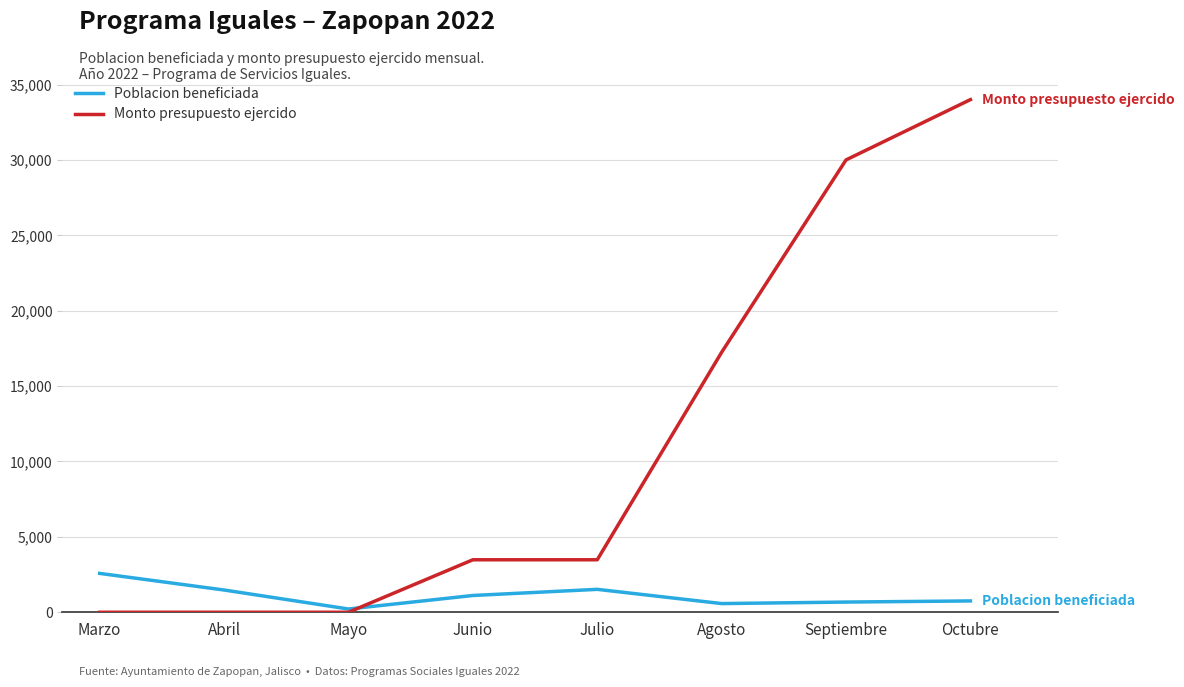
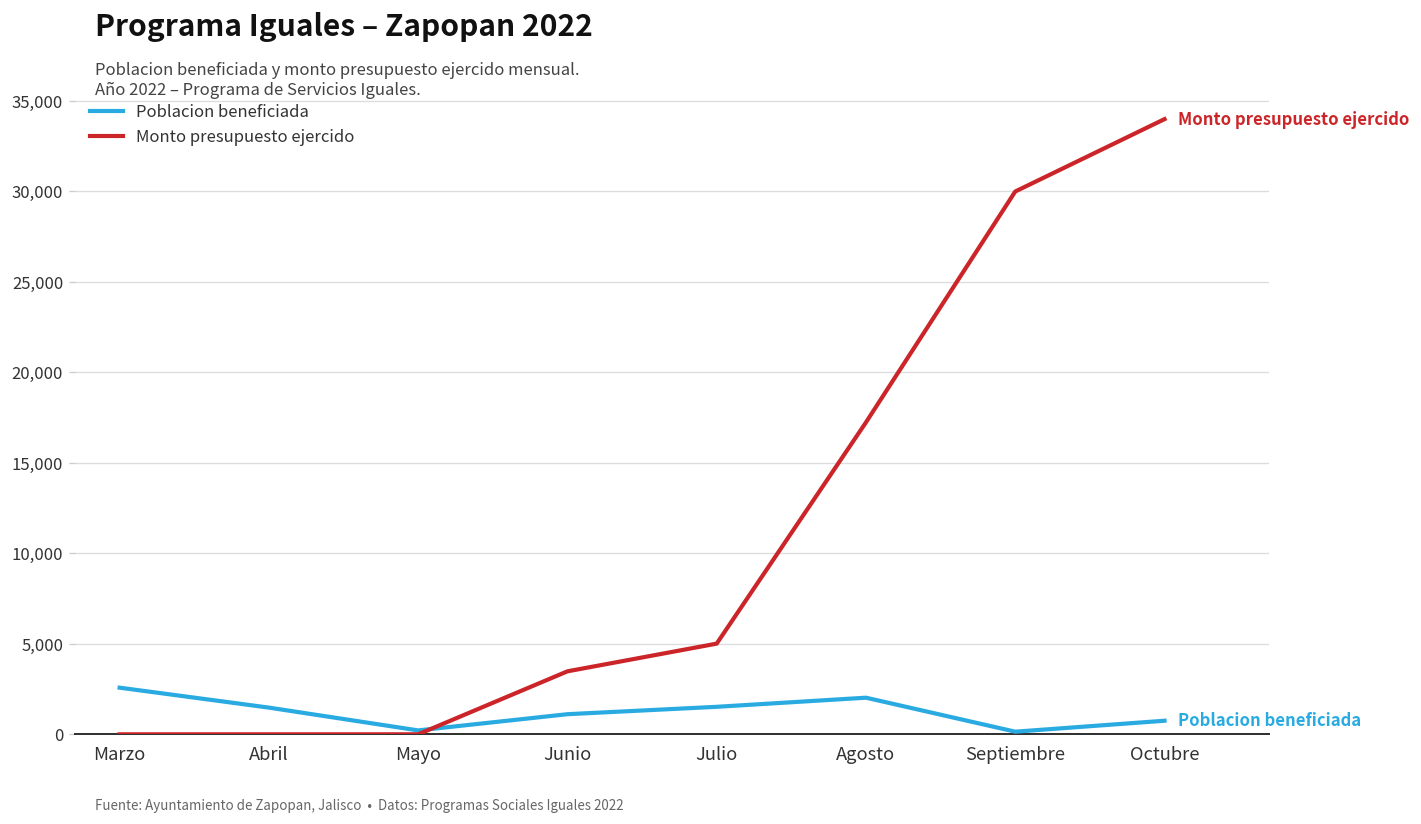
  {
    "Poblacion beneficiada": {
      "Marzo": "2,600",
      "Abril": "1,500",
      "Mayo": "200",
      "Junio": "1,100",
      "Julio": "1,500",
-     "Agosto": "600",
-     "Septiembre": "700",
+     "Agosto": "2,000",
+     "Septiembre": "100",
      "Octubre": "800"
    },
    "Monto presupuesto ejercido": {
      "Marzo": "0",
      "Abril": "0",
      "Mayo": "0",
      "Junio": "3,500",
-     "Julio": "3,500",
+     "Julio": "5,000",
      "Agosto": "17,200",
      "Septiembre": "30,000",
      "Octubre": "34,000"
    }
  }
